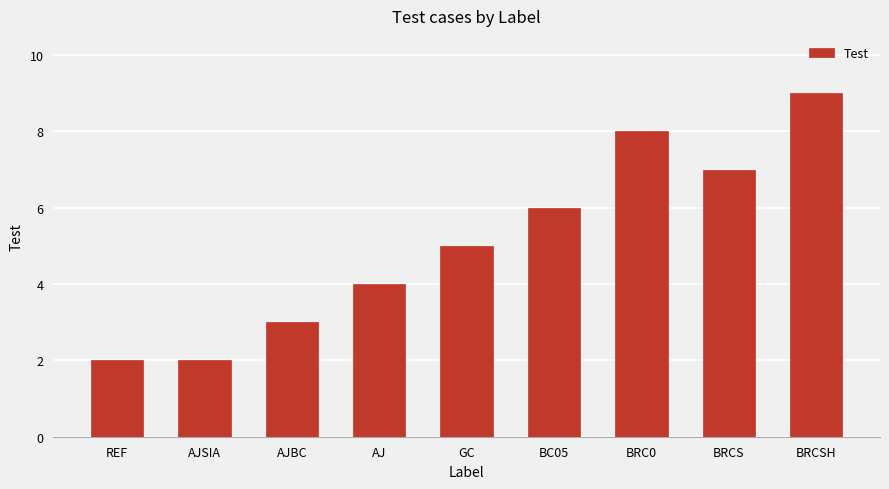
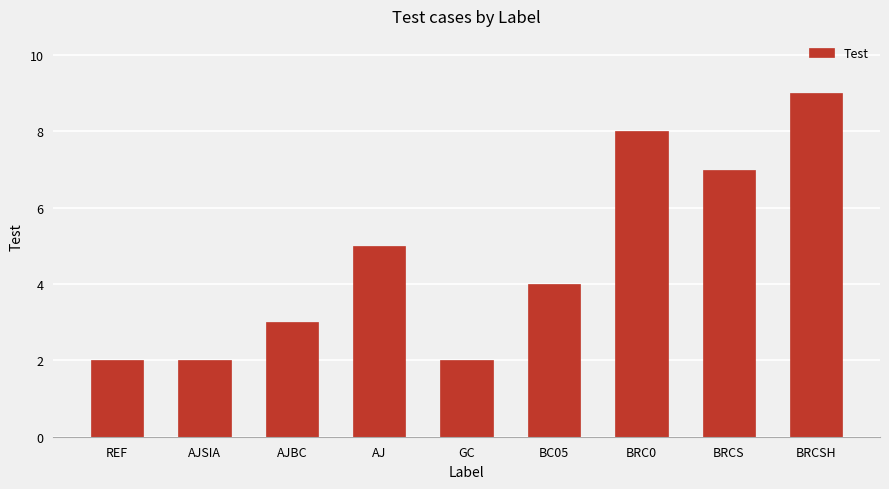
  {
    "REF": 2,
    "AJSIA": 2,
    "AJBC": 3,
-   "AJ": 4,
-   "GC": 5,
-   "BC05": 6,
+   "AJ": 5,
+   "GC": 2,
+   "BC05": 4,
    "BRC0": 8,
    "BRCS": 7,
    "BRCSH": 9
  }
